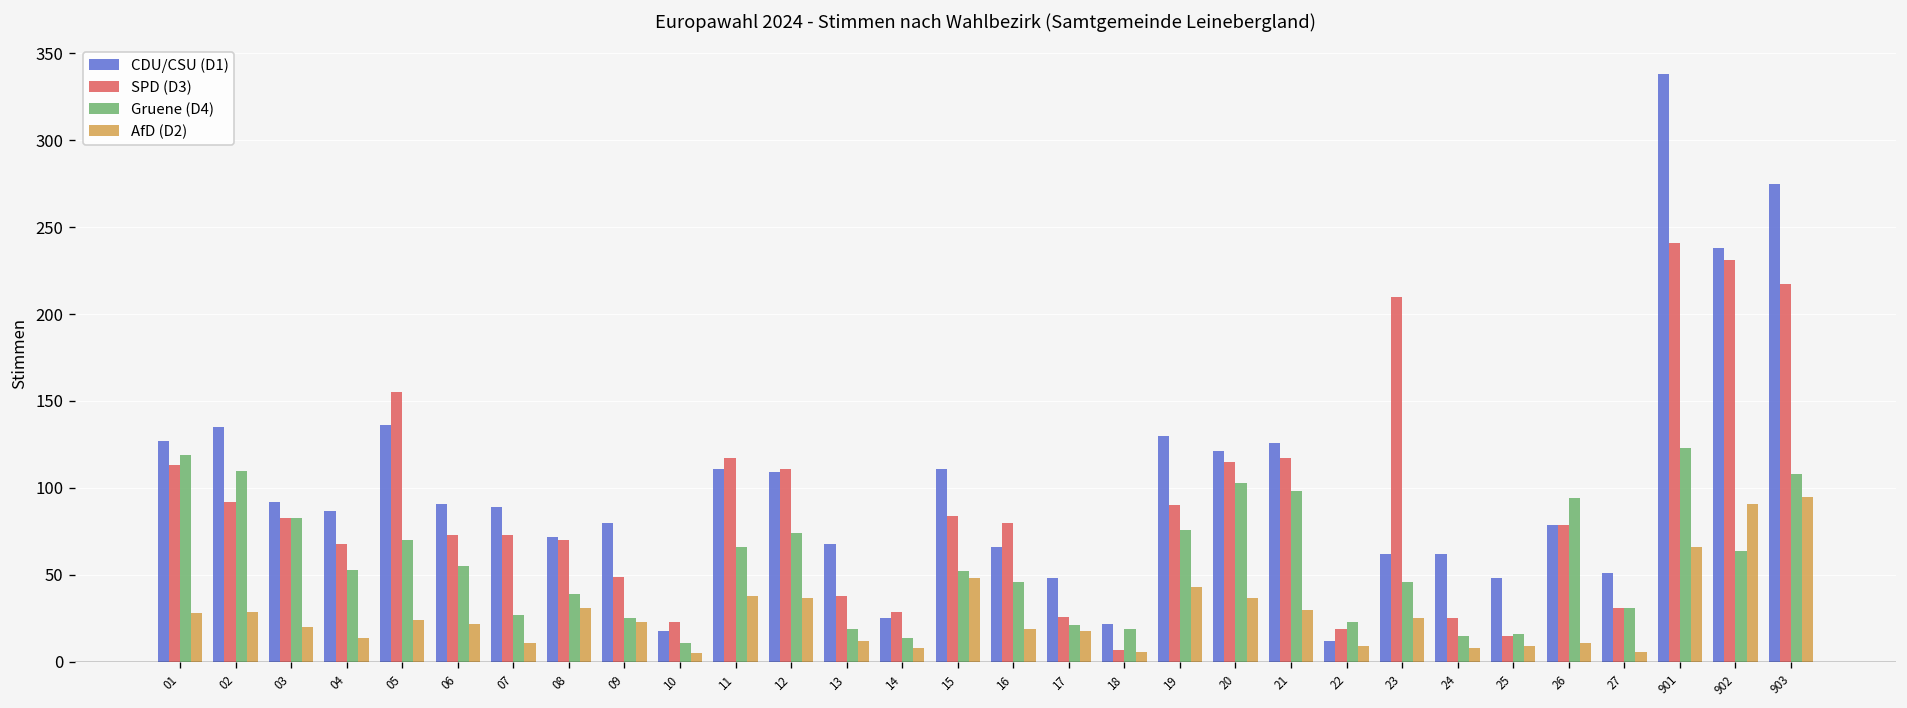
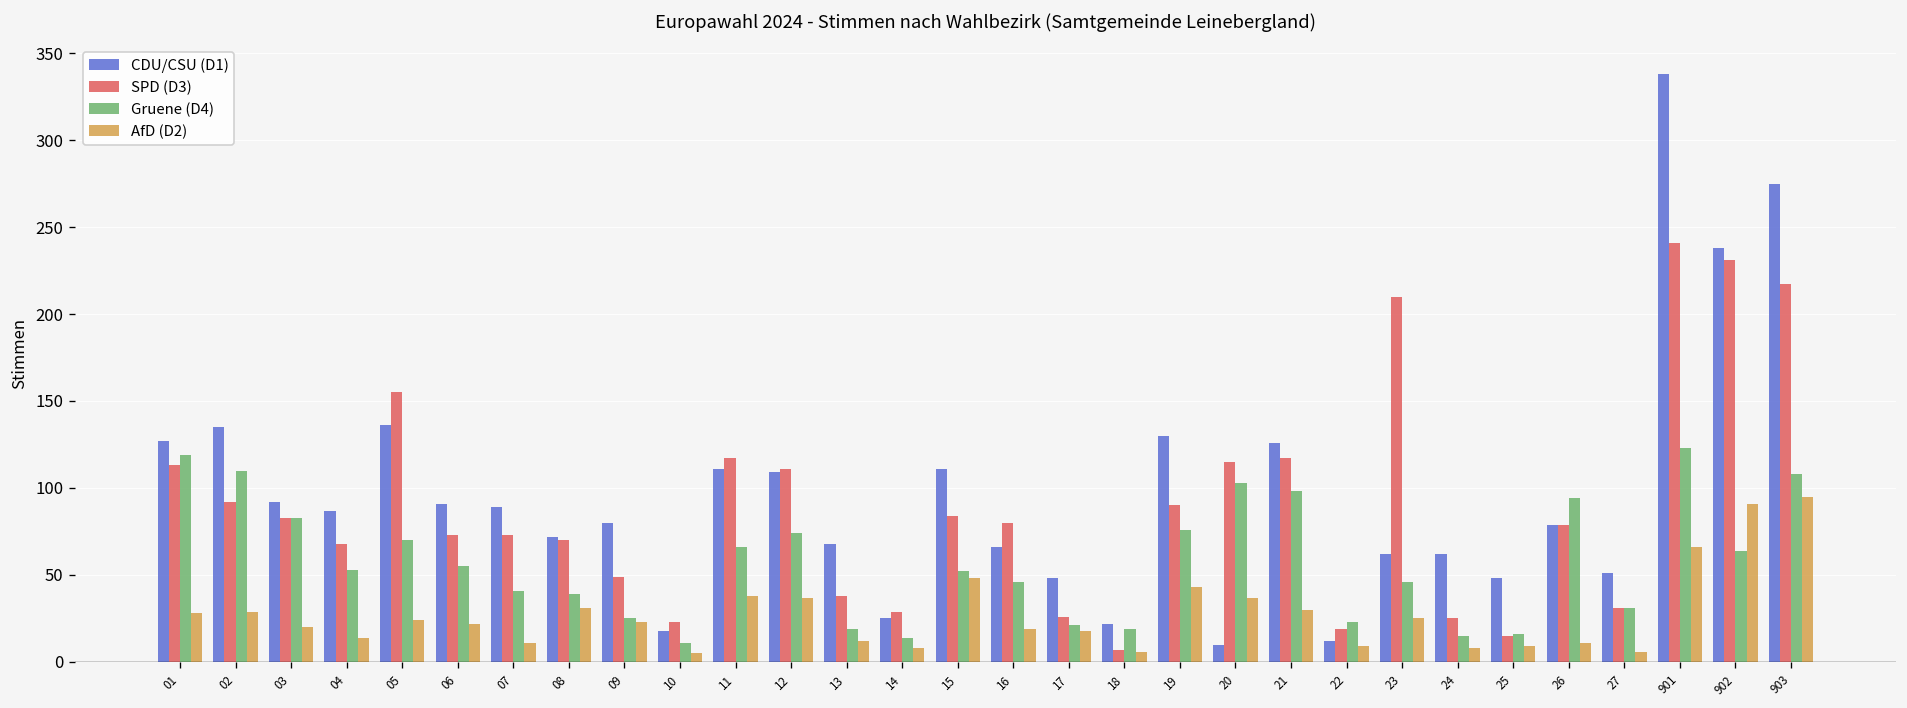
  {
    "CDU/CSU (D1)": {
      "01": 127,
      "02": 135,
      "03": 92,
      "04": 87,
      "05": 136,
      "06": 91,
      "07": 89,
      "08": 72,
      "09": 80,
      "10": 18,
      "11": 111,
      "12": 109,
      "13": 68,
      "14": 25,
      "15": 111,
      "16": 66,
      "17": 48,
      "18": 22,
      "19": 130,
-     "20": 121,
+     "20": 10,
      "21": 126,
      "22": 12,
      "23": 62,
      "24": 62,
      "25": 48,
      "26": 79,
      "27": 51,
      "901": 338,
      "902": 238,
      "903": 275
    },
    "SPD (D3)": {
      "01": 113,
      "02": 92,
      "03": 83,
      "04": 68,
      "05": 155,
      "06": 73,
      "07": 73,
      "08": 70,
      "09": 49,
      "10": 23,
      "11": 117,
      "12": 111,
      "13": 38,
      "14": 29,
      "15": 84,
      "16": 80,
      "17": 26,
      "18": 7,
      "19": 90,
      "20": 115,
      "21": 117,
      "22": 19,
      "23": 210,
      "24": 25,
      "25": 15,
      "26": 79,
      "27": 31,
      "901": 241,
      "902": 231,
      "903": 217
    },
    "Gruene (D4)": {
      "01": 119,
      "02": 110,
      "03": 83,
      "04": 53,
      "05": 70,
      "06": 55,
-     "07": 27,
+     "07": 41,
      "08": 39,
      "09": 25,
      "10": 11,
      "11": 66,
      "12": 74,
      "13": 19,
      "14": 14,
      "15": 52,
      "16": 46,
      "17": 21,
      "18": 19,
      "19": 76,
      "20": 103,
      "21": 98,
      "22": 23,
      "23": 46,
      "24": 15,
      "25": 16,
      "26": 94,
      "27": 31,
      "901": 123,
      "902": 64,
      "903": 108
    },
    "AfD (D2)": {
      "01": 28,
      "02": 29,
      "03": 20,
      "04": 14,
      "05": 24,
      "06": 22,
      "07": 11,
      "08": 31,
      "09": 23,
      "10": 5,
      "11": 38,
      "12": 37,
      "13": 12,
      "14": 8,
      "15": 48,
      "16": 19,
      "17": 18,
      "18": 6,
      "19": 43,
      "20": 37,
      "21": 30,
      "22": 9,
      "23": 25,
      "24": 8,
      "25": 9,
      "26": 11,
      "27": 6,
      "901": 66,
      "902": 91,
      "903": 95
    }
  }
